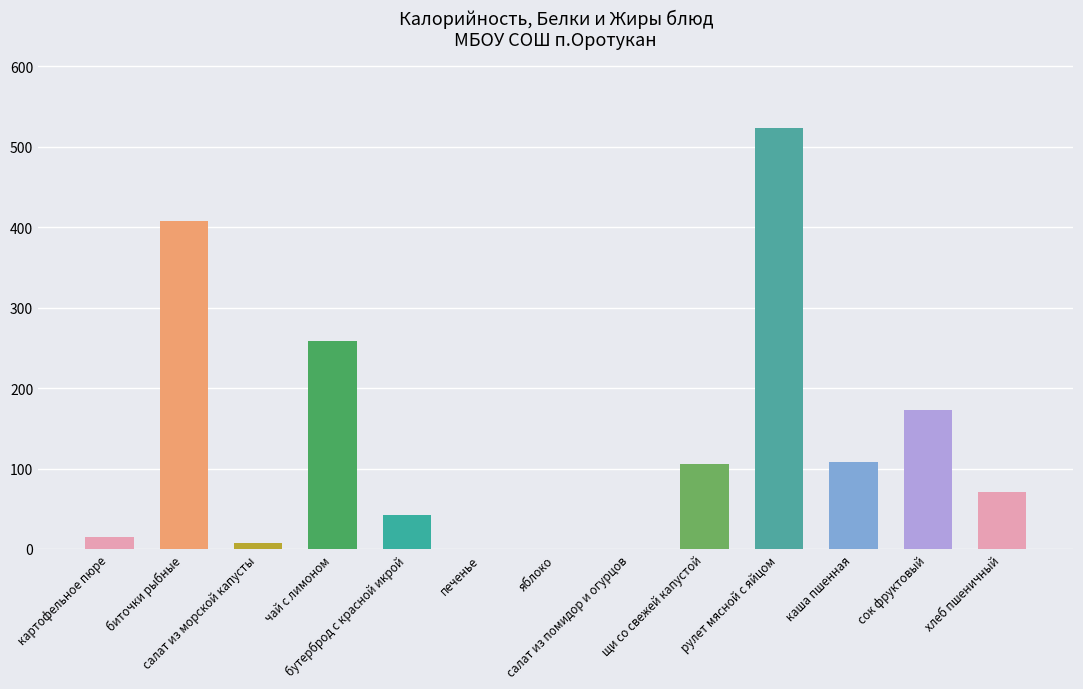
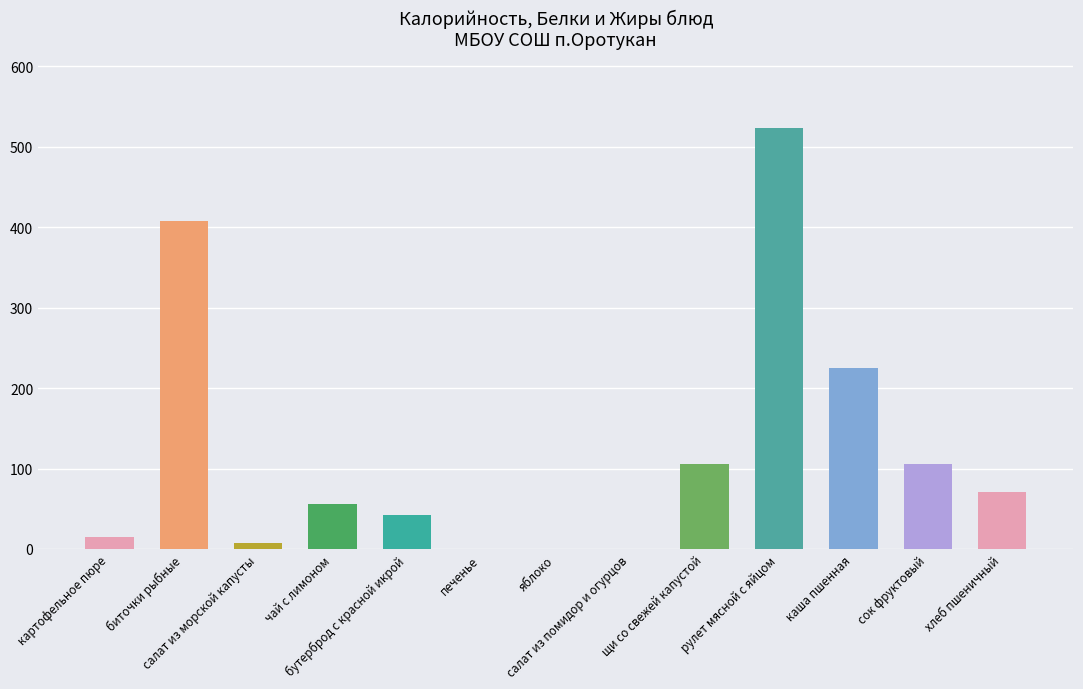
  {
    "картофельное пюре": 10,
    "биточки рыбные": 410,
    "салат из морской капусты": 10,
-   "чай с лимоном": 260,
+   "чай с лимоном": 60,
    "бутерброд с красной икрой": 40,
    "печенье": 0,
    "яблоко": 0,
    "салат из помидор и огурцов": 0,
    "щи со свежей капустой": 110,
    "рулет мясной с яйцом": 520,
-   "каша пшенная": 110,
-   "сок фруктовый": 170,
+   "каша пшенная": 230,
+   "сок фруктовый": 110,
    "хлеб пшеничный": 70
  }
